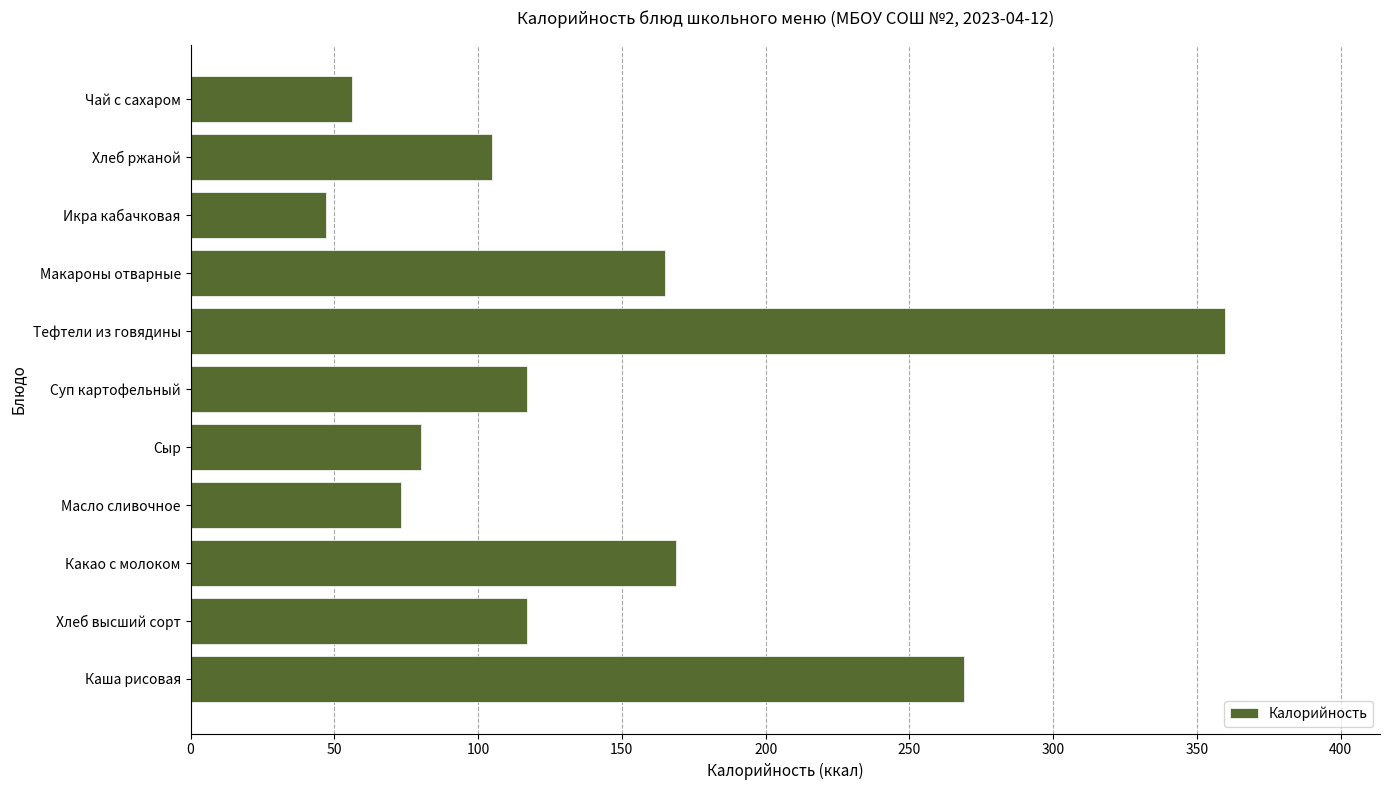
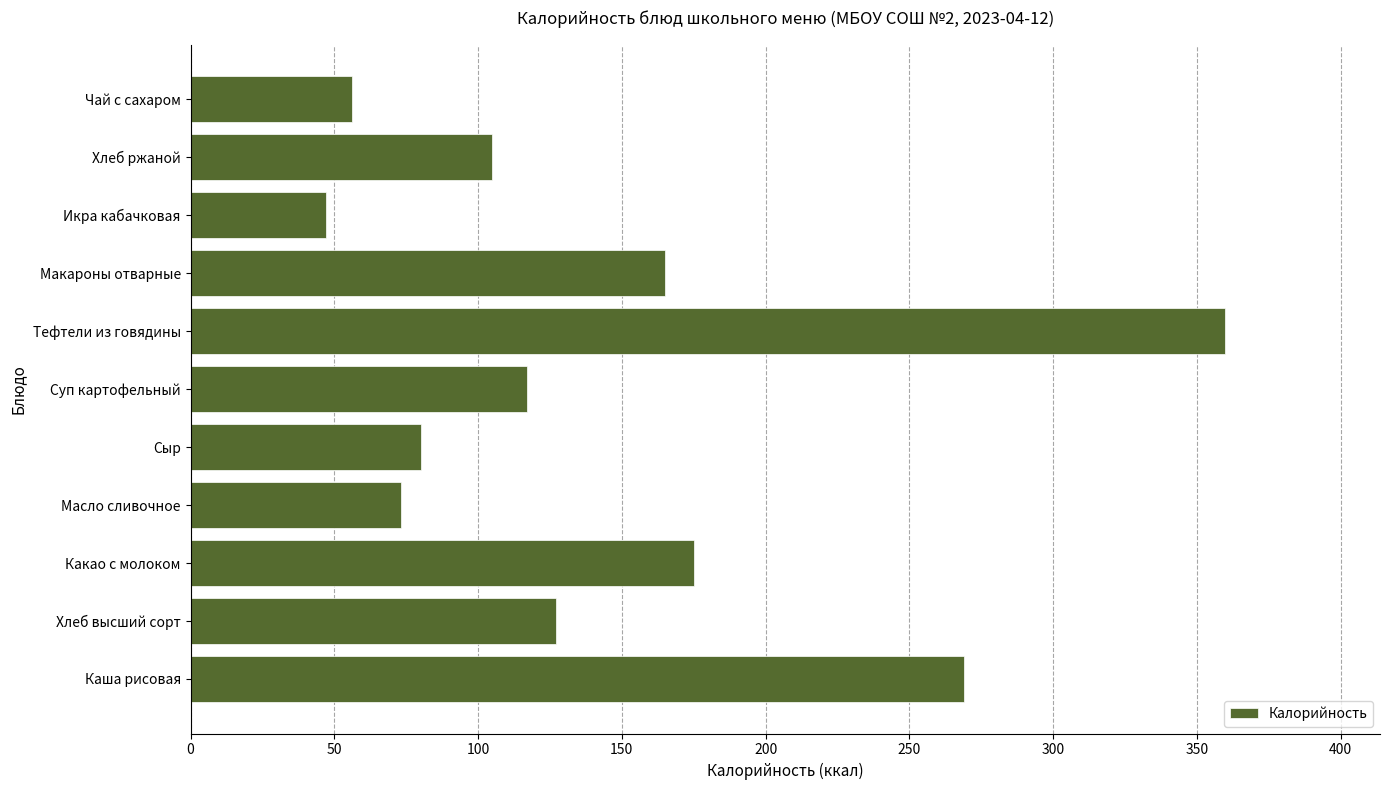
  {
    "Чай с сахаром": 56,
    "Хлеб ржаной": 105,
    "Икра кабачковая": 47,
    "Макароны отварные": 165,
    "Тефтели из говядины": 360,
    "Суп картофельный": 117,
    "Сыр": 80,
    "Масло сливочное": 73,
-   "Какао с молоком": 169,
-   "Хлеб высший сорт": 117,
+   "Какао с молоком": 175,
+   "Хлеб высший сорт": 127,
    "Каша рисовая": 269
  }
